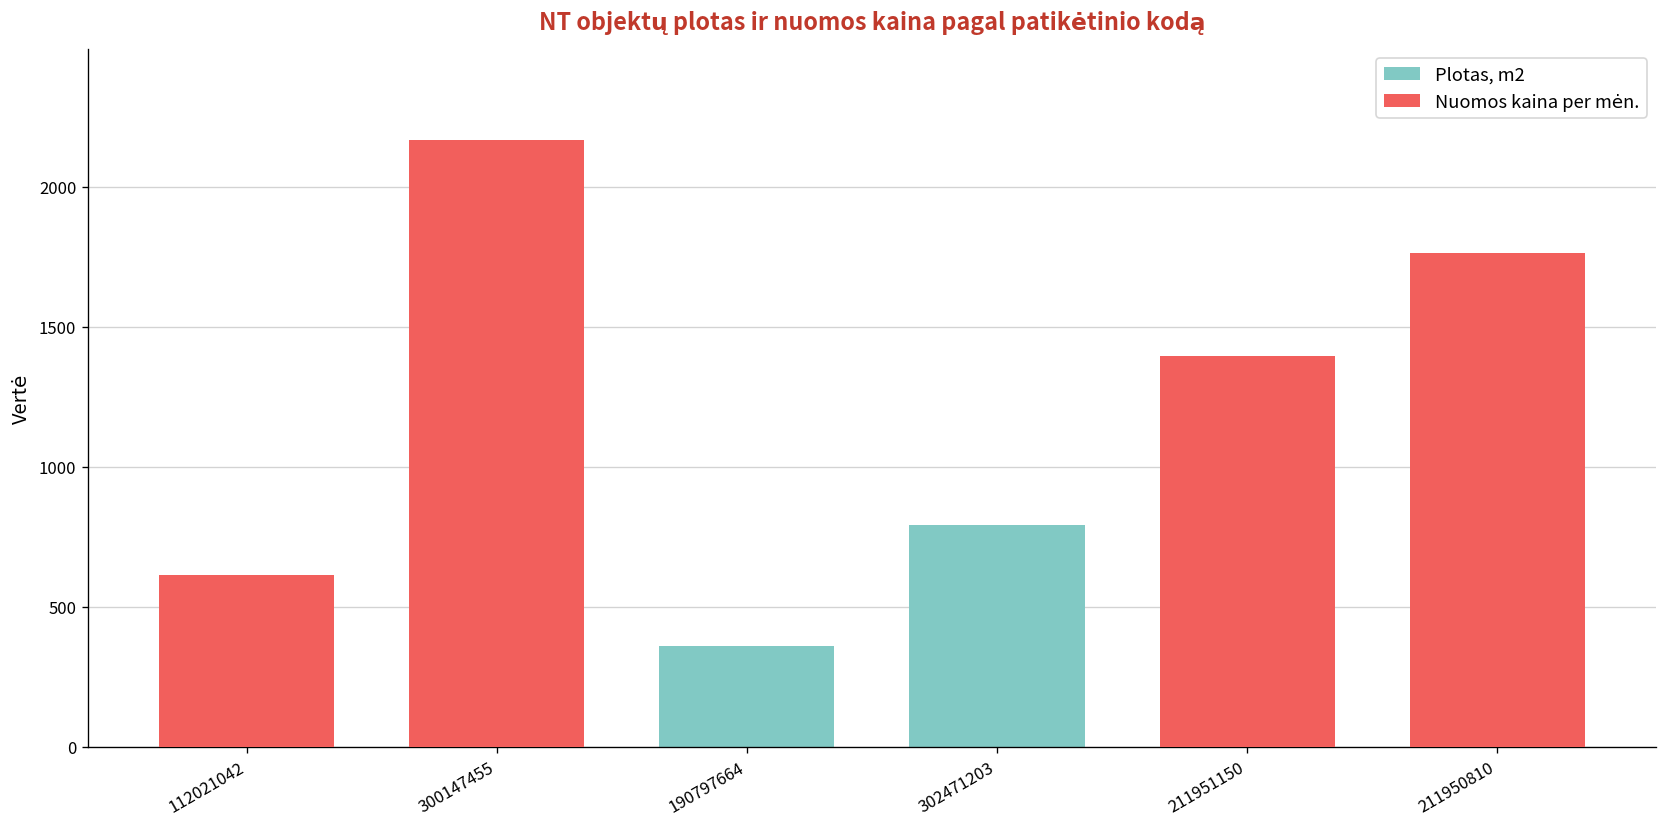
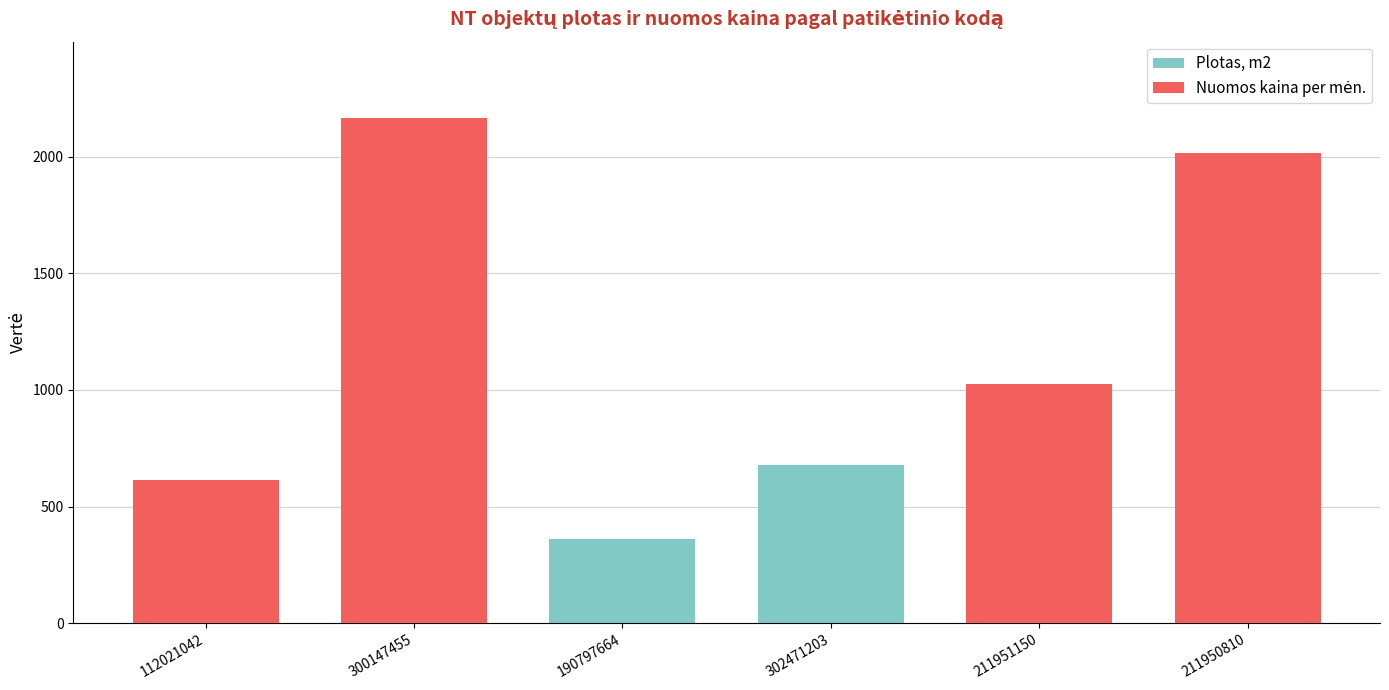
  {
    "Plotas, m2": {
      "300147455": 0,
      "190797664": 360,
-     "302471203": 790
+     "302471203": 680
    },
    "Nuomos kaina per mėn.": {
      "112021042": 610,
      "300147455": 2170,
      "190797664": 0,
      "302471203": 0,
-     "211951150": 1400,
-     "211950810": 1760
+     "211951150": 1030,
+     "211950810": 2020
    }
  }
